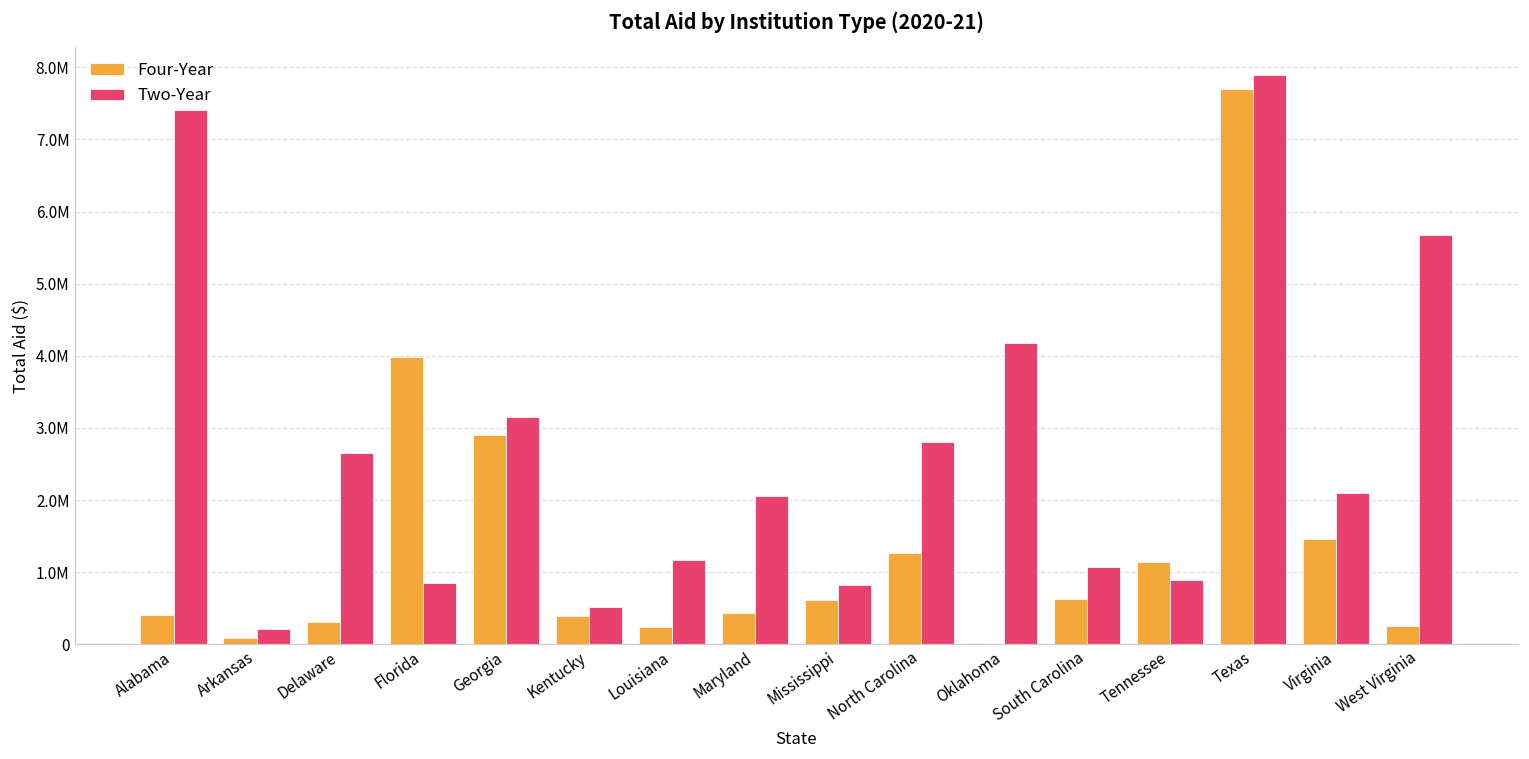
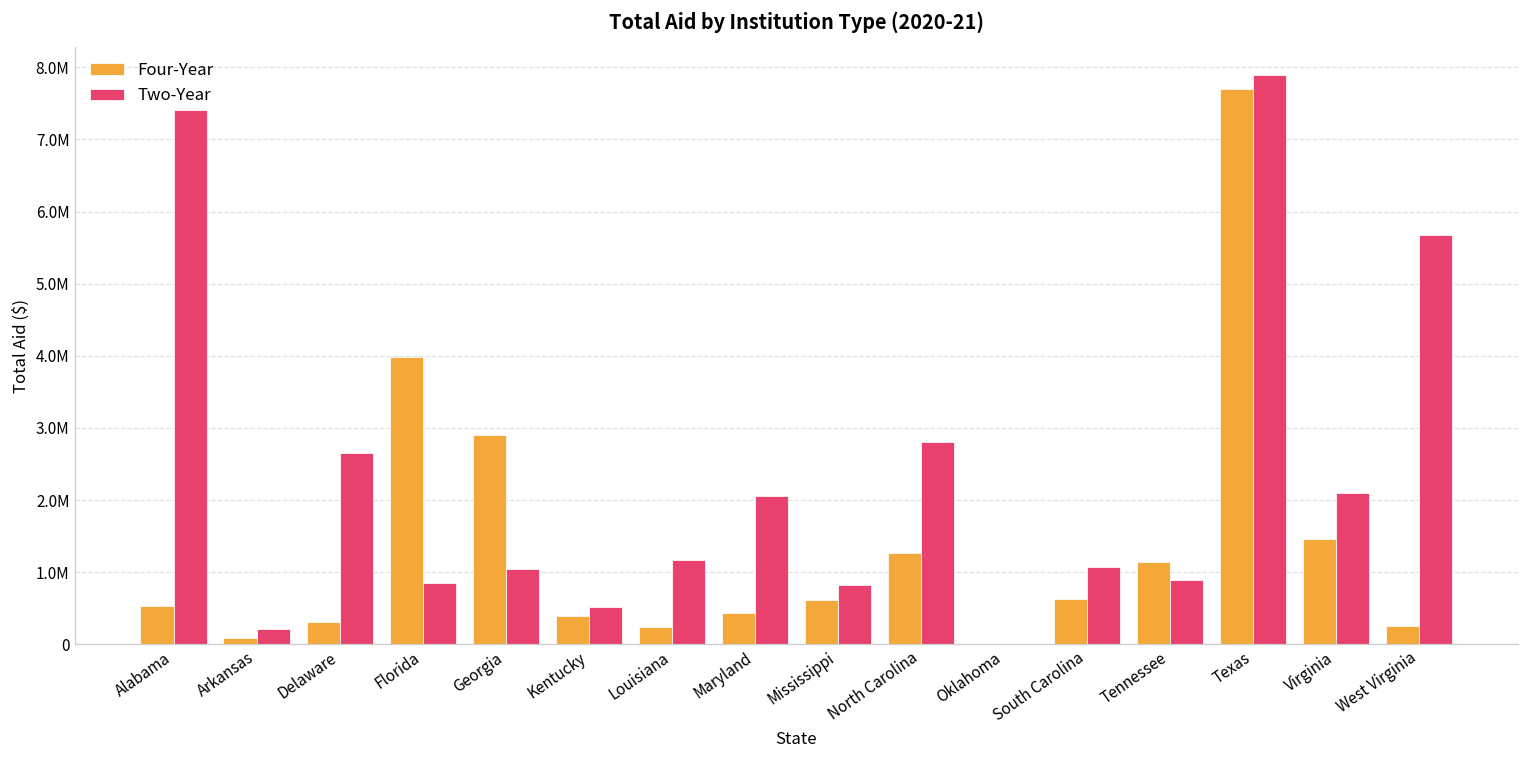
  {
    "Four-Year": {
-     "Alabama": 400000,
+     "Alabama": 500000,
      "Arkansas": 100000,
      "Delaware": 300000,
      "Florida": 4000000,
      "Georgia": 2900000,
      "Kentucky": 400000,
      "Louisiana": 200000,
      "Maryland": 400000,
      "Mississippi": 600000,
      "North Carolina": 1300000,
      "Oklahoma": 0,
      "South Carolina": 600000,
      "Tennessee": 1100000,
      "Texas": 7700000,
      "Virginia": 1500000,
      "West Virginia": 300000
    },
    "Two-Year": {
      "Alabama": 7400000,
      "Arkansas": 200000,
      "Delaware": 2600000,
      "Florida": 900000,
-     "Georgia": 3200000,
+     "Georgia": 1000000,
      "Kentucky": 500000,
      "Louisiana": 1200000,
      "Maryland": 2100000,
      "Mississippi": 800000,
      "North Carolina": 2800000,
-     "Oklahoma": 4200000,
+     "Oklahoma": 0,
      "South Carolina": 1100000,
      "Tennessee": 900000,
      "Texas": 7900000,
      "Virginia": 2100000,
      "West Virginia": 5700000
    }
  }
